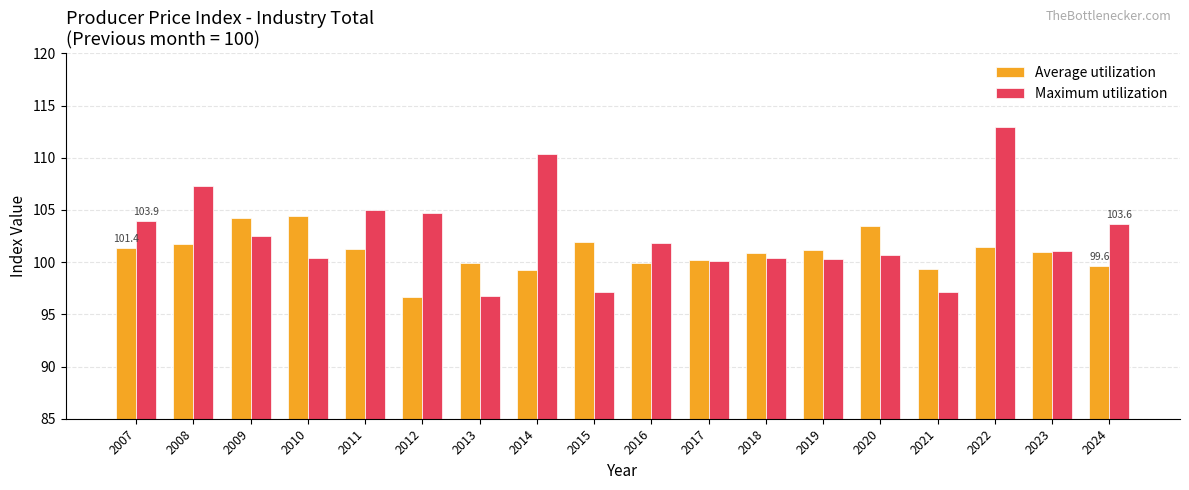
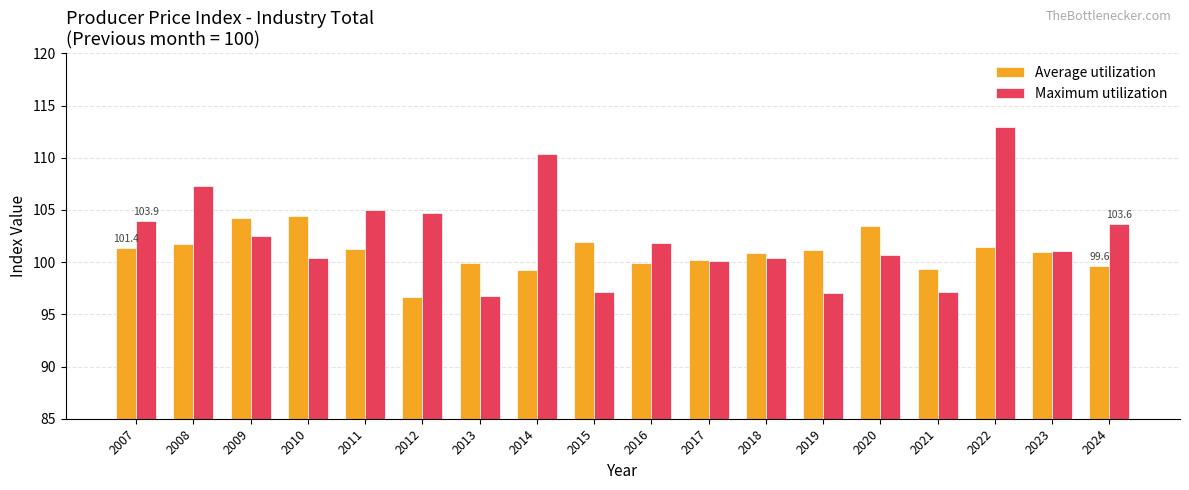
  {
    "Average utilization": {
      "2007": 101.4,
      "2024": 99.6
    },
    "Maximum utilization": {
      "2008": 107.3,
      "2009": 102.5,
      "2010": 100.4,
      "2011": 105.0,
      "2012": 104.7,
      "2013": 96.8,
      "2014": 110.3,
      "2015": 97.1,
      "2016": 101.8,
      "2017": 100.1,
      "2018": 100.4,
-     "2019": 100.3,
+     "2019": 97.0,
      "2020": 100.7,
      "2021": 97.2,
      "2022": 113.0,
      "2023": 101.1
    }
  }
